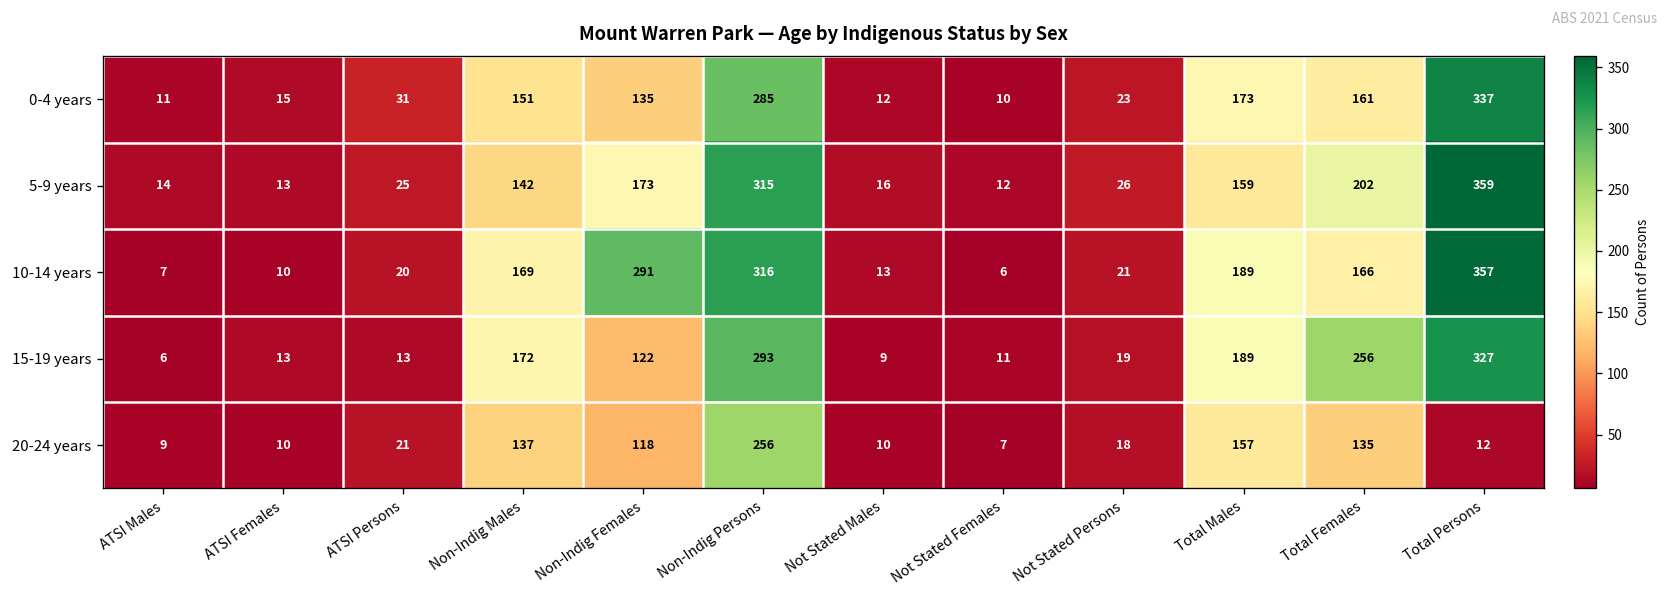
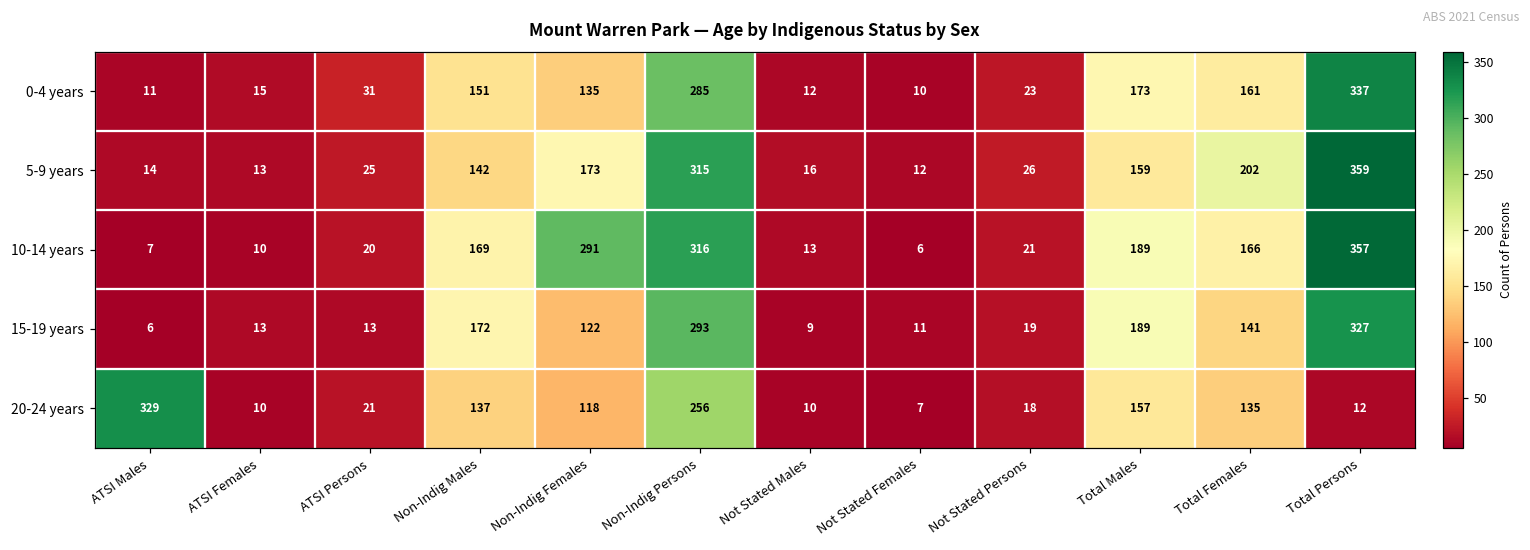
  {
    "0-4 years": {
      "ATSI Males": 11,
      "ATSI Females": 15,
      "ATSI Persons": 31,
      "Non-Indig Males": 151,
      "Non-Indig Females": 135,
      "Non-Indig Persons": 285,
      "Not Stated Males": 12,
      "Not Stated Females": 10,
      "Not Stated Persons": 23,
      "Total Males": 173,
      "Total Females": 161,
      "Total Persons": 337
    },
    "5-9 years": {
      "ATSI Males": 14,
      "ATSI Females": 13,
      "ATSI Persons": 25,
      "Non-Indig Males": 142,
      "Non-Indig Females": 173,
      "Non-Indig Persons": 315,
      "Not Stated Males": 16,
      "Not Stated Females": 12,
      "Not Stated Persons": 26,
      "Total Males": 159,
      "Total Females": 202,
      "Total Persons": 359
    },
    "10-14 years": {
      "ATSI Males": 7,
      "ATSI Females": 10,
      "ATSI Persons": 20,
      "Non-Indig Males": 169,
      "Non-Indig Females": 291,
      "Non-Indig Persons": 316,
      "Not Stated Males": 13,
      "Not Stated Females": 6,
      "Not Stated Persons": 21,
      "Total Males": 189,
      "Total Females": 166,
      "Total Persons": 357
    },
    "15-19 years": {
      "ATSI Males": 6,
      "ATSI Females": 13,
      "ATSI Persons": 13,
      "Non-Indig Males": 172,
      "Non-Indig Females": 122,
      "Non-Indig Persons": 293,
      "Not Stated Males": 9,
      "Not Stated Females": 11,
      "Not Stated Persons": 19,
      "Total Males": 189,
-     "Total Females": 256,
+     "Total Females": 141,
      "Total Persons": 327
    },
    "20-24 years": {
-     "ATSI Males": 9,
+     "ATSI Males": 329,
      "ATSI Females": 10,
      "ATSI Persons": 21,
      "Non-Indig Males": 137,
      "Non-Indig Females": 118,
      "Non-Indig Persons": 256,
      "Not Stated Males": 10,
      "Not Stated Females": 7,
      "Not Stated Persons": 18,
      "Total Males": 157,
      "Total Females": 135,
      "Total Persons": 12
    }
  }
